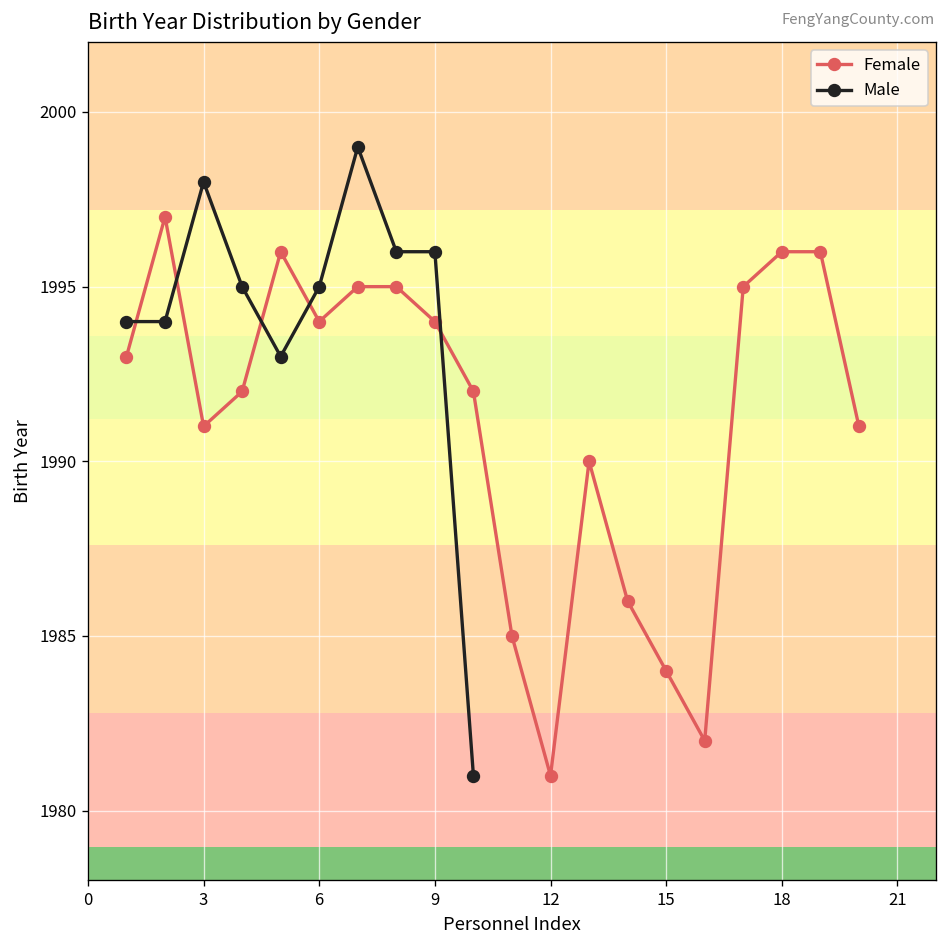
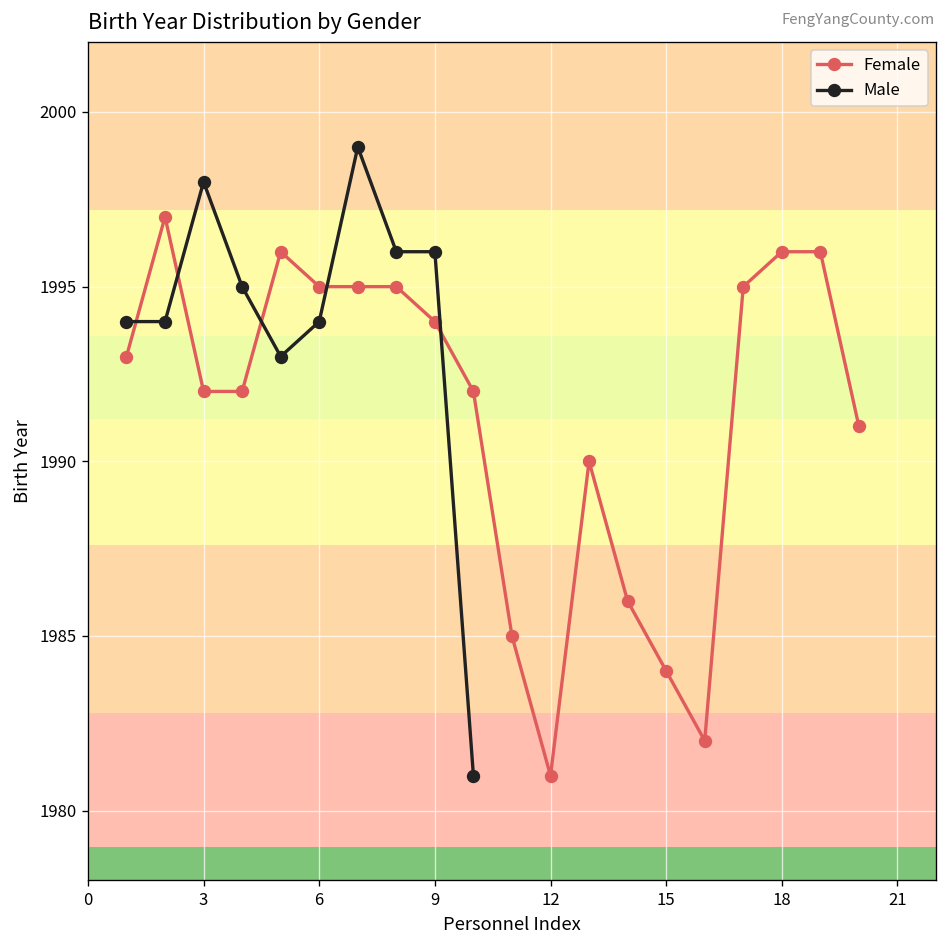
  {
    "Female": {
-     "3": 1991,
-     "6": 1994,
+     "3": 1992,
+     "6": 1995,
      "9": 1994,
      "12": 1981,
      "15": 1984,
      "18": 1996
    },
    "Male": {
      "3": 1998,
-     "6": 1995,
+     "6": 1994,
      "9": 1996
    }
  }
